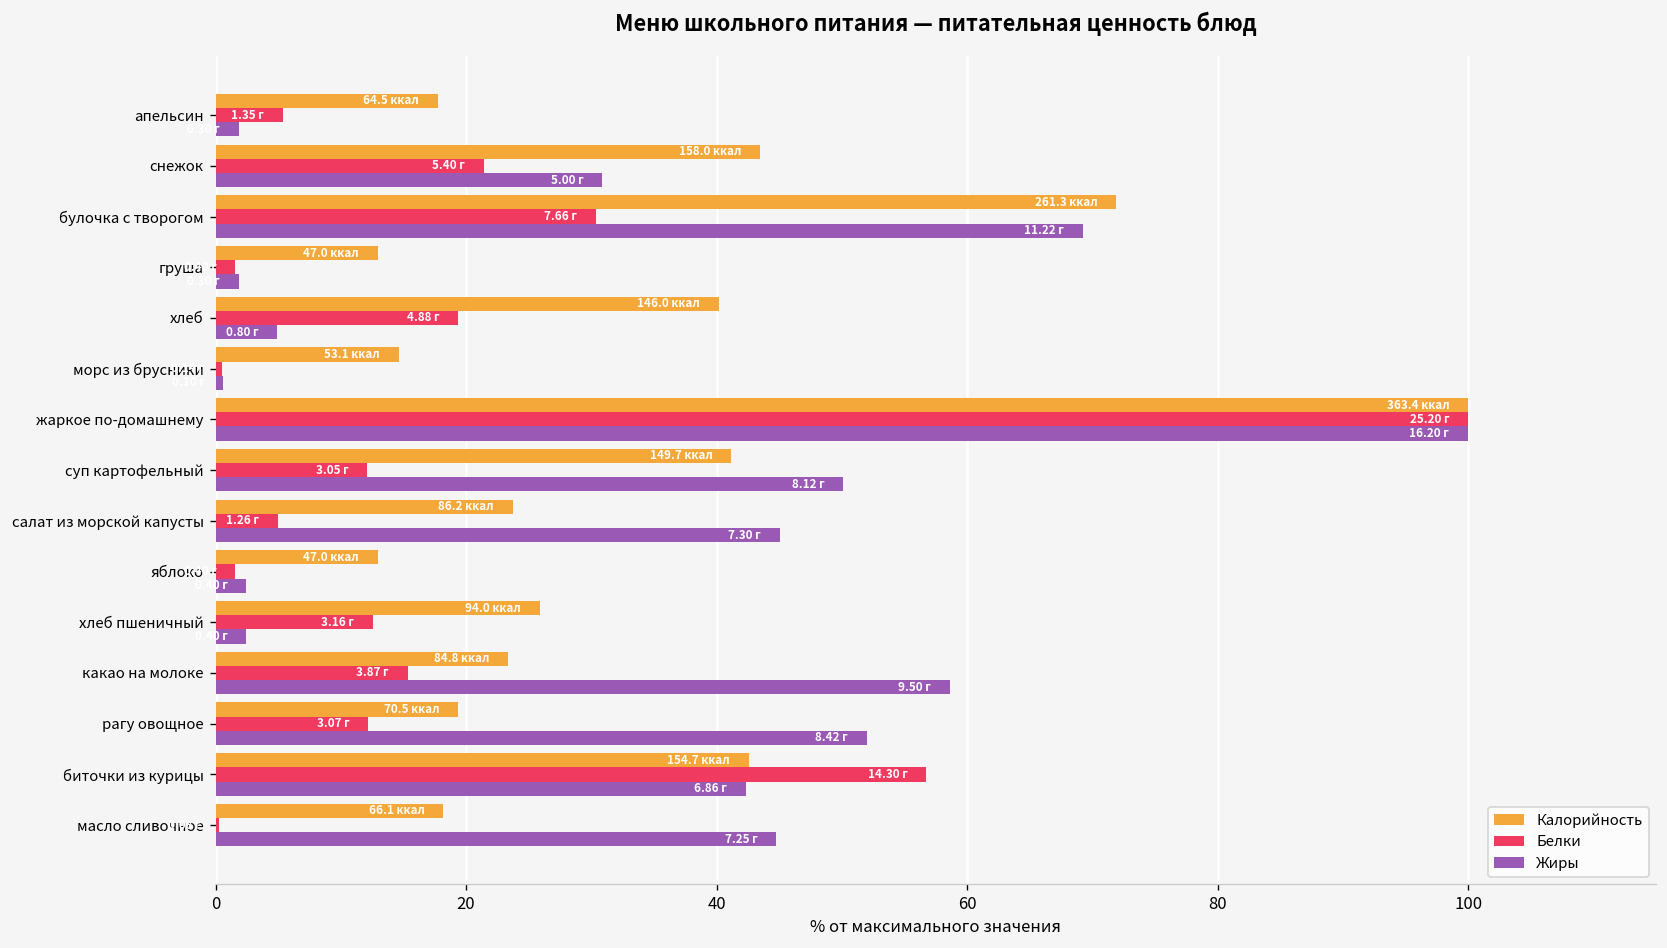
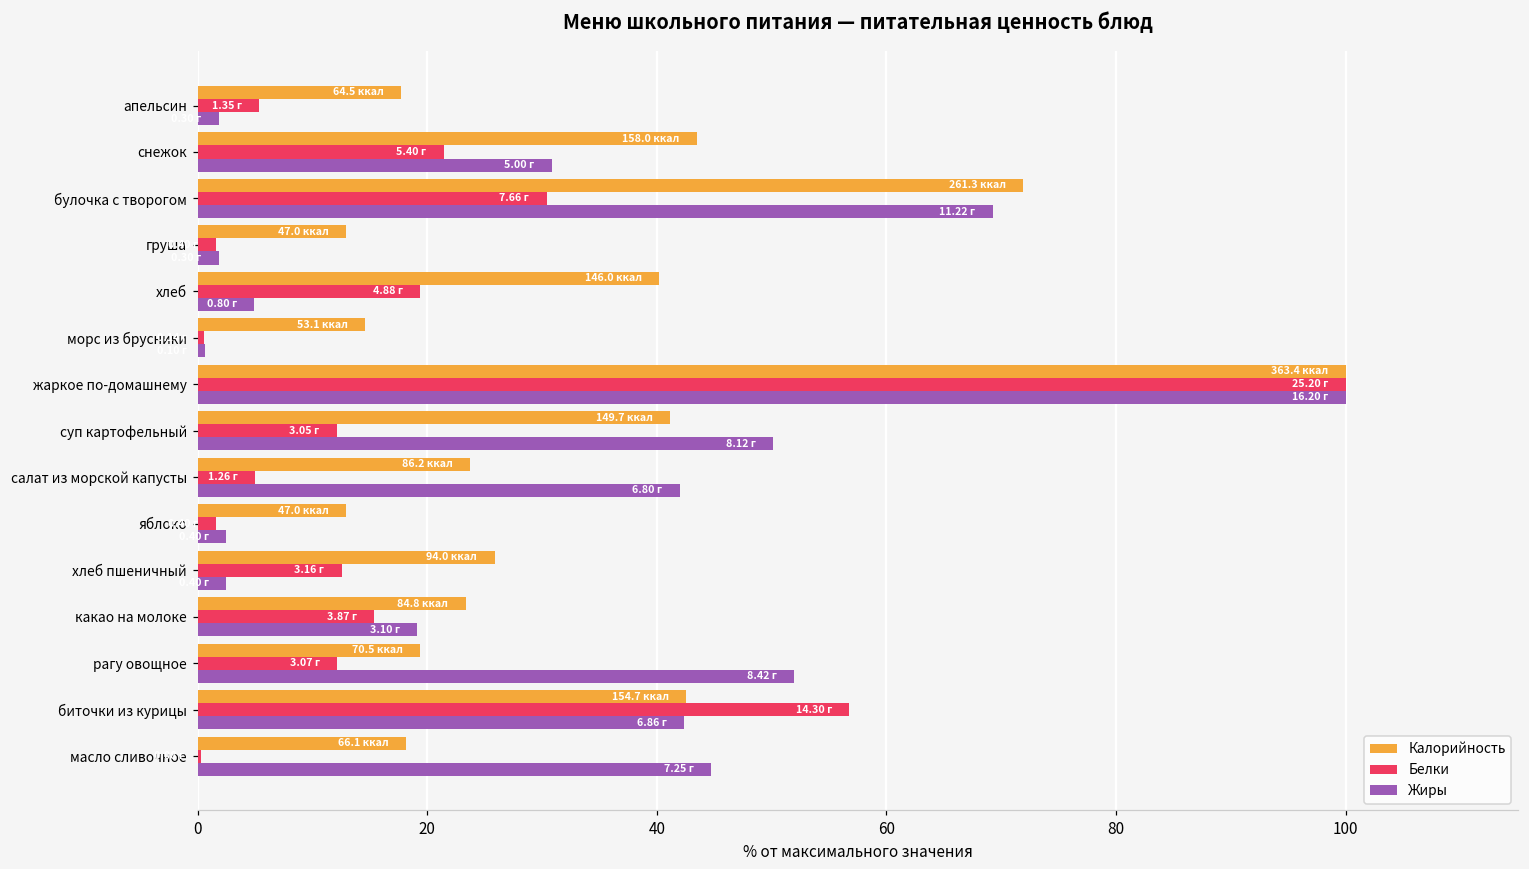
  {
    "Белки": {
      "груша": 1.6,
      "морс из брусники": 0.6,
      "яблоко": 1.6,
      "масло сливочное": 0.3
    },
    "Жиры": {
-     "салат из морской капусты": 7.30,
-     "какао на молоке": 9.50
+     "салат из морской капусты": 6.80,
+     "какао на молоке": 3.10
    }
  }
